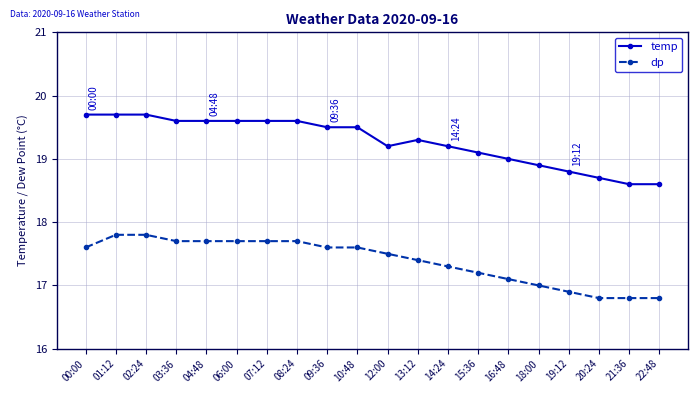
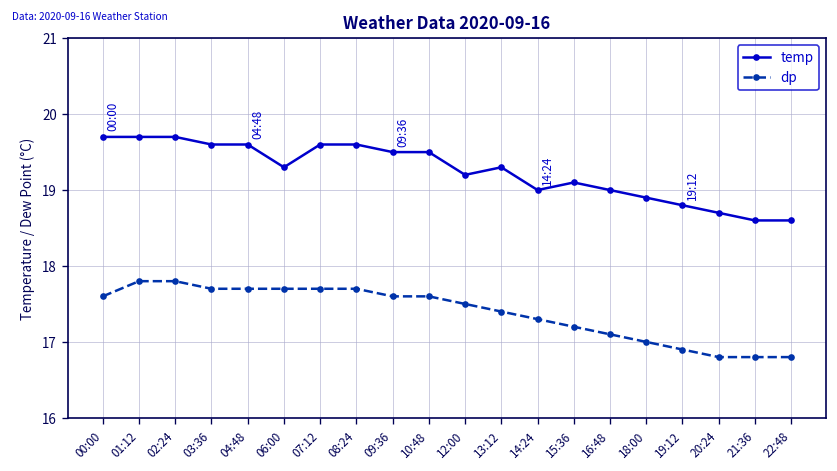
  {
    "temp": {
      "01:12": 19.7,
      "02:24": 19.7,
      "03:36": 19.6,
-     "06:00": 19.6,
+     "06:00": 19.3,
      "07:12": 19.6,
      "08:24": 19.6,
      "10:48": 19.5,
      "12:00": 19.2,
      "13:12": 19.3,
-     "14:24": 19.2,
+     "14:24": 19.0,
      "15:36": 19.1,
      "16:48": 19.0,
      "21:36": 18.6,
      "22:48": 18.6
    },
    "dp": {
      "00:00": 17.6,
      "01:12": 17.8,
      "02:24": 17.8,
      "03:36": 17.7,
      "04:48": 17.7,
      "06:00": 17.7,
      "07:12": 17.7,
      "08:24": 17.7,
      "09:36": 17.6,
      "10:48": 17.6,
      "12:00": 17.5,
      "13:12": 17.4,
      "14:24": 17.3,
      "15:36": 17.2,
      "16:48": 17.1,
      "18:00": 17.0,
      "19:12": 16.9,
      "20:24": 16.8,
      "21:36": 16.8,
      "22:48": 16.8
    }
  }
